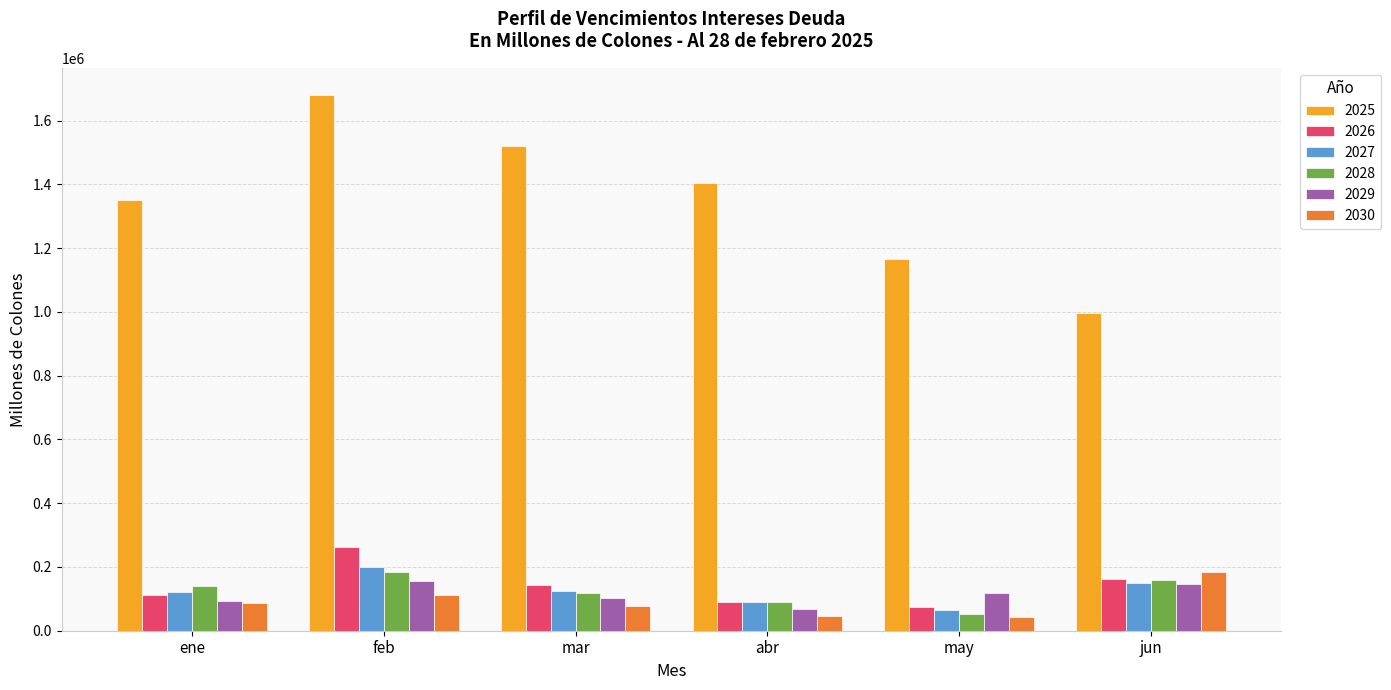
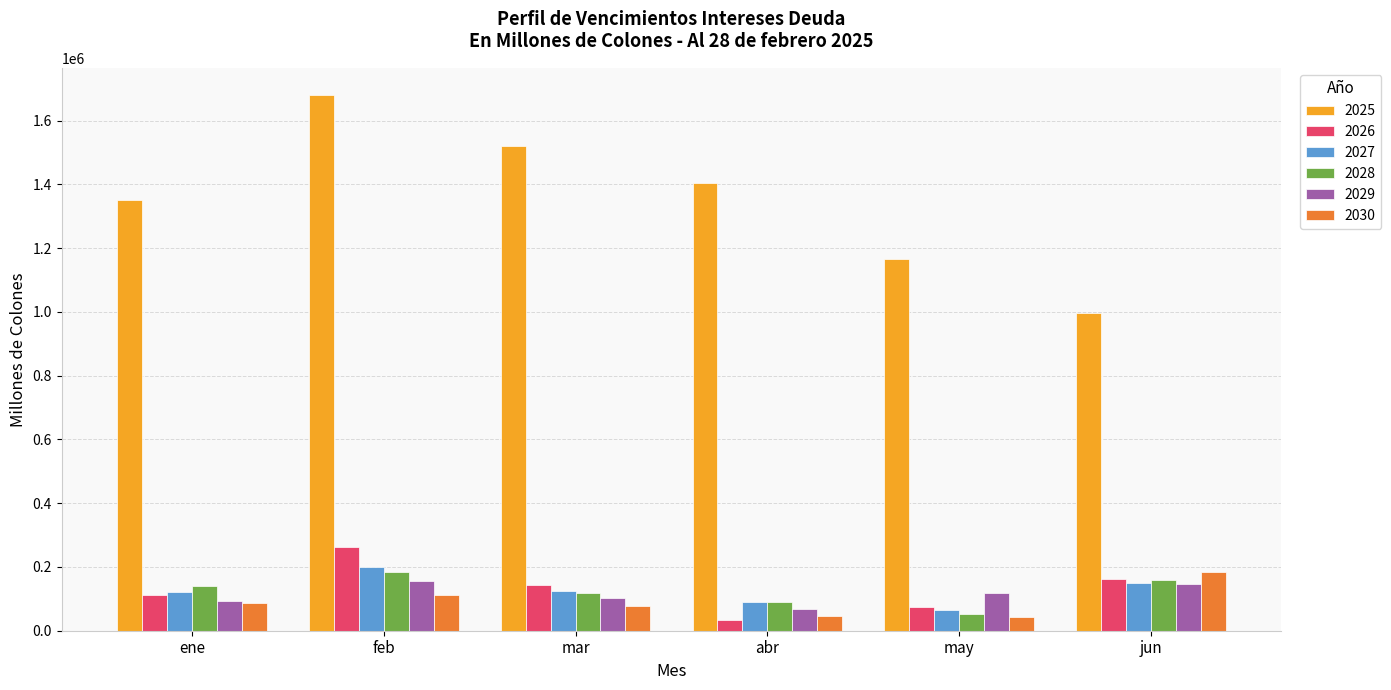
  {
    "2026": {
      "ene": 110000,
      "feb": 260000,
      "mar": 140000,
-     "abr": 90000,
+     "abr": 30000,
      "may": 70000,
      "jun": 160000
    },
    "2027": {
      "ene": 120000,
      "feb": 200000,
      "mar": 120000,
      "abr": 90000,
      "may": 70000,
      "jun": 150000
    },
    "2028": {
      "ene": 140000,
      "feb": 180000,
      "mar": 120000,
      "abr": 90000,
      "may": 50000,
      "jun": 160000
    },
    "2029": {
      "ene": 90000,
      "feb": 150000,
      "mar": 100000,
      "abr": 70000,
      "may": 120000,
      "jun": 150000
    }
  }
